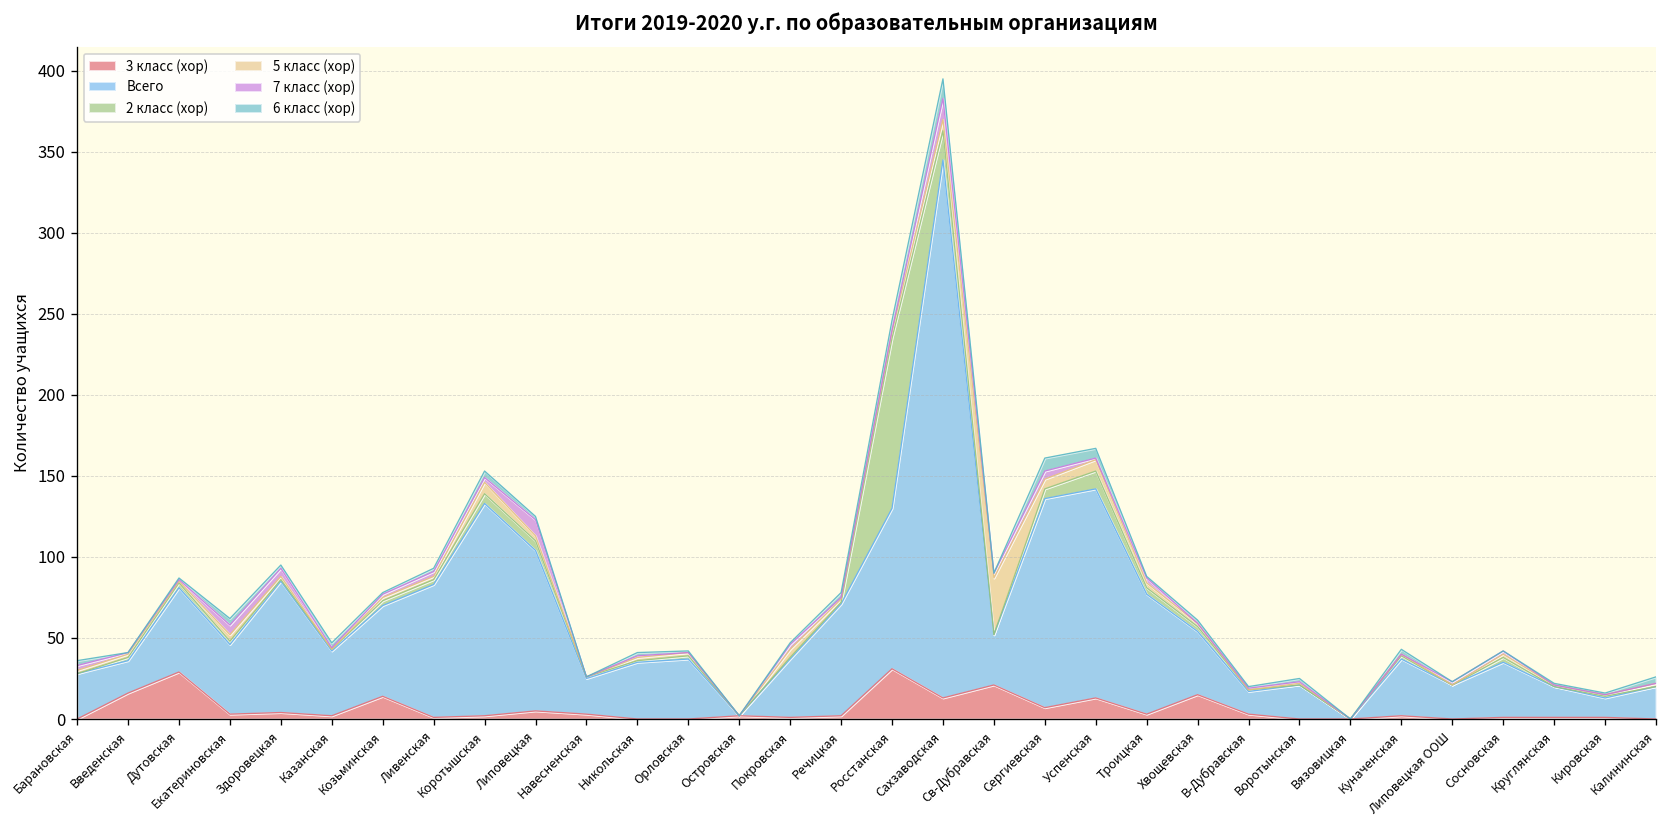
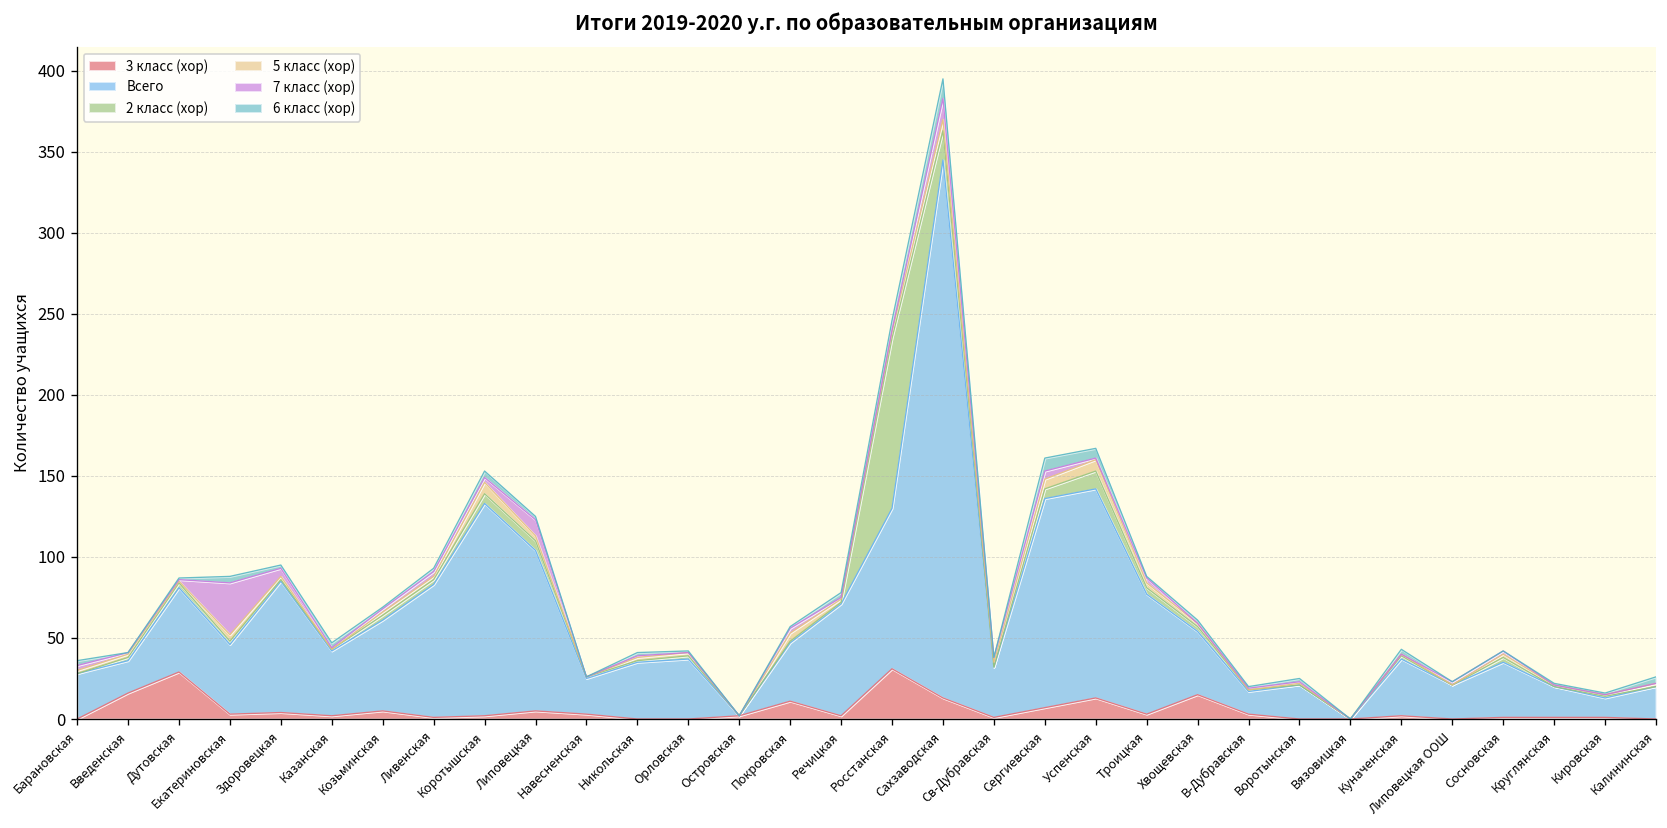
  {
    "3 класс (хор)": {
      "Барановская": 0,
      "Введенская": 16,
      "Дутовская": 29,
      "Екатериновская": 3,
      "Здоровецкая": 4,
      "Казанская": 2,
-     "Козьминская": 14,
+     "Козьминская": 5,
      "Ливенская": 1,
      "Коротышская": 2,
      "Липовецкая": 5,
      "Навесненская": 3,
      "Никольская": 0,
      "Орловская": 0,
-     "Покровская": 1,
+     "Покровская": 11,
      "Речицкая": 2,
      "Росстанская": 31,
      "Сахзаводская": 13,
-     "Св-Дубравская": 21,
+     "Св-Дубравская": 1,
      "Сергиевская": 7,
      "Успенская": 13,
      "Троицкая": 3,
      "Хвощевская": 15,
      "В-Дубравская": 3,
      "Воротынская": 0,
      "Куначенская": 2,
      "Липовецкая ООШ": 0,
      "Сосновская": 1,
      "Круглянская": 1,
      "Кировская": 1,
      "Калининская": 0
    },
    "2 класс (хор)": {
      "Введенская": 2,
      "Екатериновская": 2,
      "Козьминская": 3,
      "Ливенская": 3,
      "Коротышская": 6,
      "Липовецкая": 6,
      "Орловская": 2,
      "Росстанская": 105,
      "Сахзаводская": 18,
      "Сергиевская": 6,
      "Успенская": 11,
      "Троицкая": 4,
      "Хвощевская": 3,
      "Сосновская": 3
    },
    "5 класс (хор)": {
      "Барановская": 2,
      "Екатериновская": 4,
      "Здоровецкая": 2,
      "Козьминская": 2,
      "Ливенская": 2,
      "Коротышская": 7,
      "Липовецкая": 3,
      "Покровская": 5,
      "Сахзаводская": 7,
-     "Св-Дубравская": 35,
+     "Св-Дубравская": 3,
      "Сергиевская": 6,
      "Троицкая": 3,
      "Сосновская": 2
    },
    "7 класс (хор)": {
      "Барановская": 3,
-     "Екатериновская": 6,
+     "Екатериновская": 32,
      "Здоровецкая": 5,
      "Ливенская": 3,
      "Коротышская": 3,
      "Липовецкая": 10,
      "Сахзаводская": 13,
      "Сергиевская": 5
    }
  }
